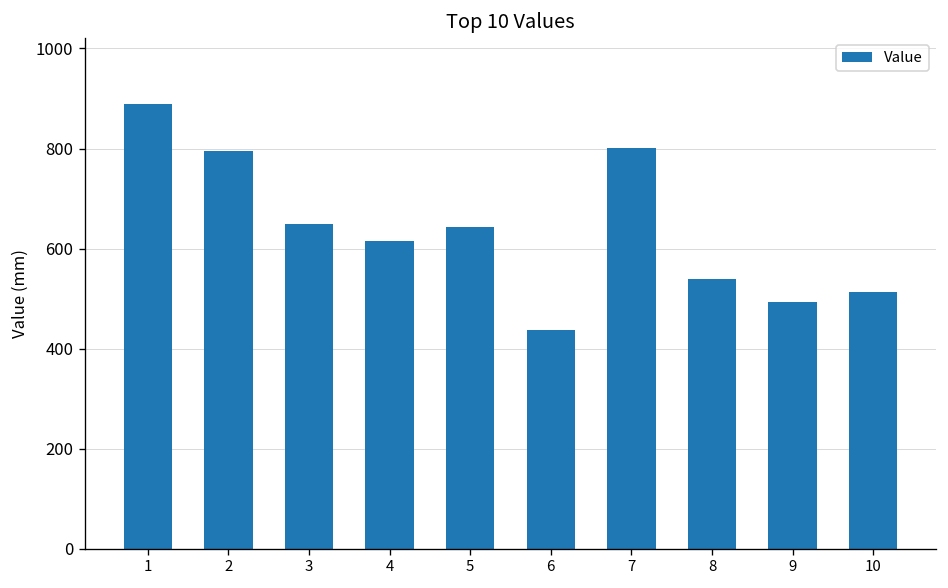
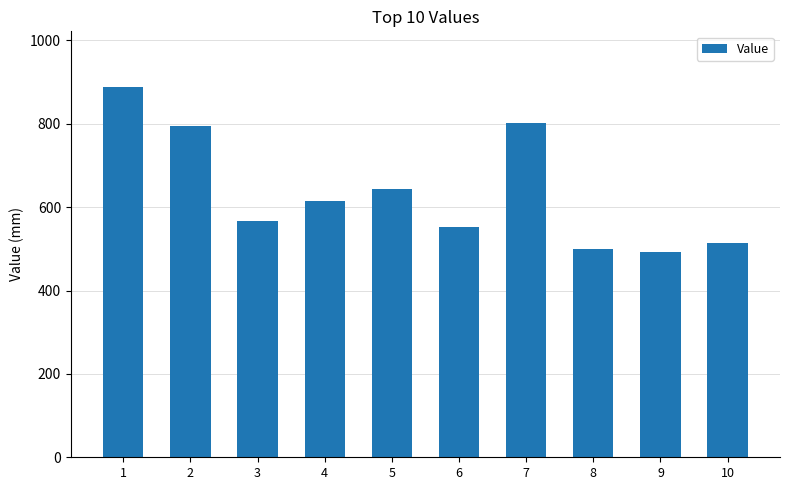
  {
    "1": 890,
    "2": 800,
-   "3": 650,
+   "3": 570,
    "4": 610,
    "5": 640,
-   "6": 440,
+   "6": 550,
    "7": 800,
-   "8": 540,
+   "8": 500,
    "9": 490,
    "10": 510
  }
